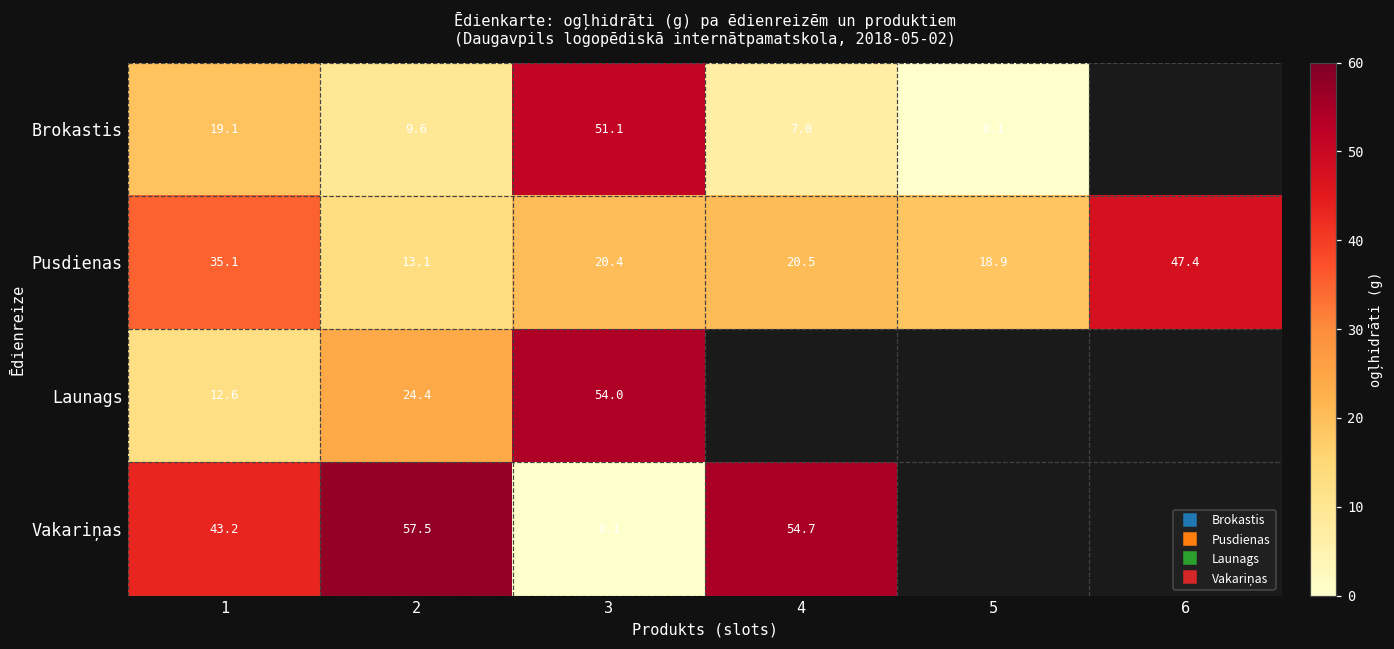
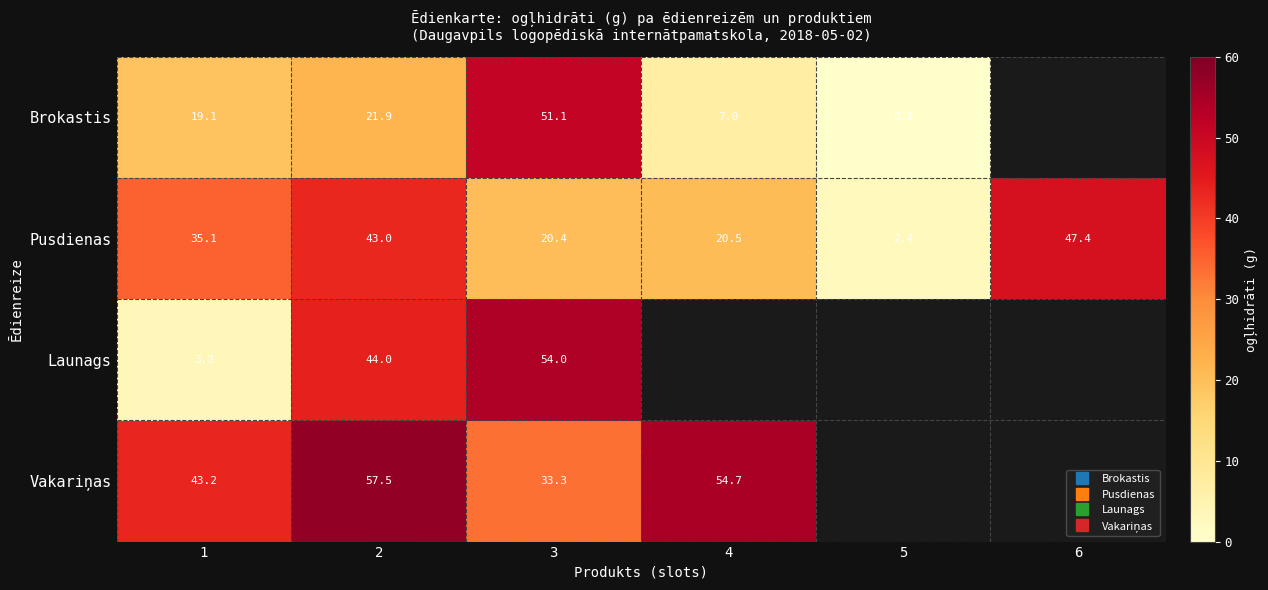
  {
    "Brokastis": {
      "1": 19.1,
-     "2": 9.6,
+     "2": 21.9,
      "3": 51.1,
      "4": 7.0,
      "5": 0.1
    },
    "Pusdienas": {
      "1": 35.1,
-     "2": 13.1,
+     "2": 43.0,
      "3": 20.4,
      "4": 20.5,
-     "5": 18.9,
+     "5": 2.4,
      "6": 47.4
    },
    "Launags": {
-     "1": 12.6,
-     "2": 24.4,
+     "1": 3.2,
+     "2": 44.0,
      "3": 54.0
    },
    "Vakariņas": {
      "1": 43.2,
      "2": 57.5,
-     "3": 0.1,
+     "3": 33.3,
      "4": 54.7
    }
  }
